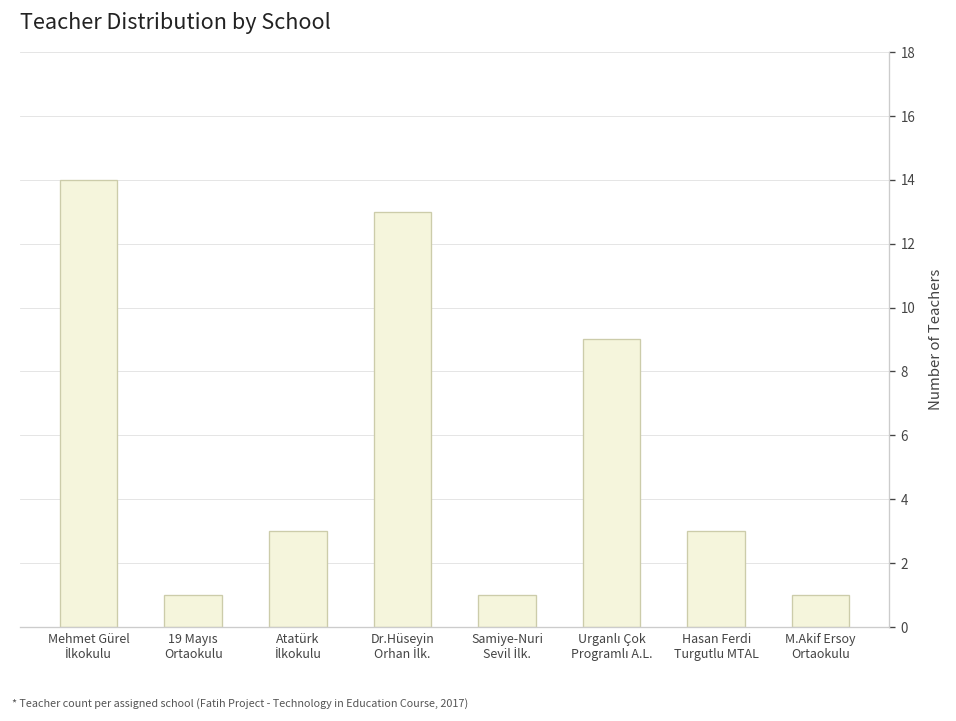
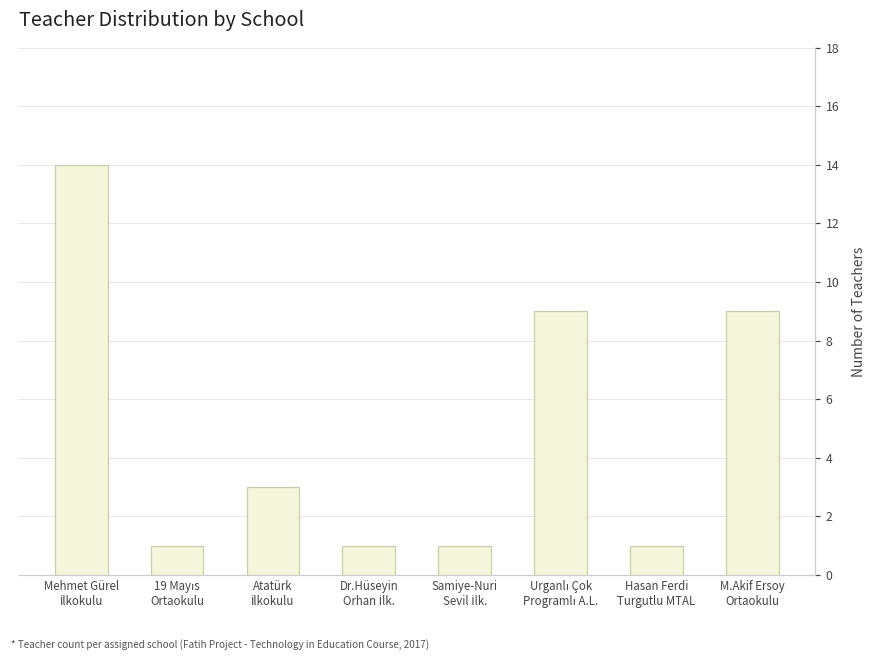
  {
    "Mehmet Gürel İlkokulu": 14,
    "19 Mayıs Ortaokulu": 1,
    "Atatürk İlkokulu": 3,
-   "Dr.Hüseyin Orhan İlk.": 13,
+   "Dr.Hüseyin Orhan İlk.": 1,
    "Samiye-Nuri Sevil İlk.": 1,
    "Urganlı Çok Programlı A.L.": 9,
-   "Hasan Ferdi Turgutlu MTAL": 3,
-   "M.Akif Ersoy Ortaokulu": 1
+   "Hasan Ferdi Turgutlu MTAL": 1,
+   "M.Akif Ersoy Ortaokulu": 9
  }
